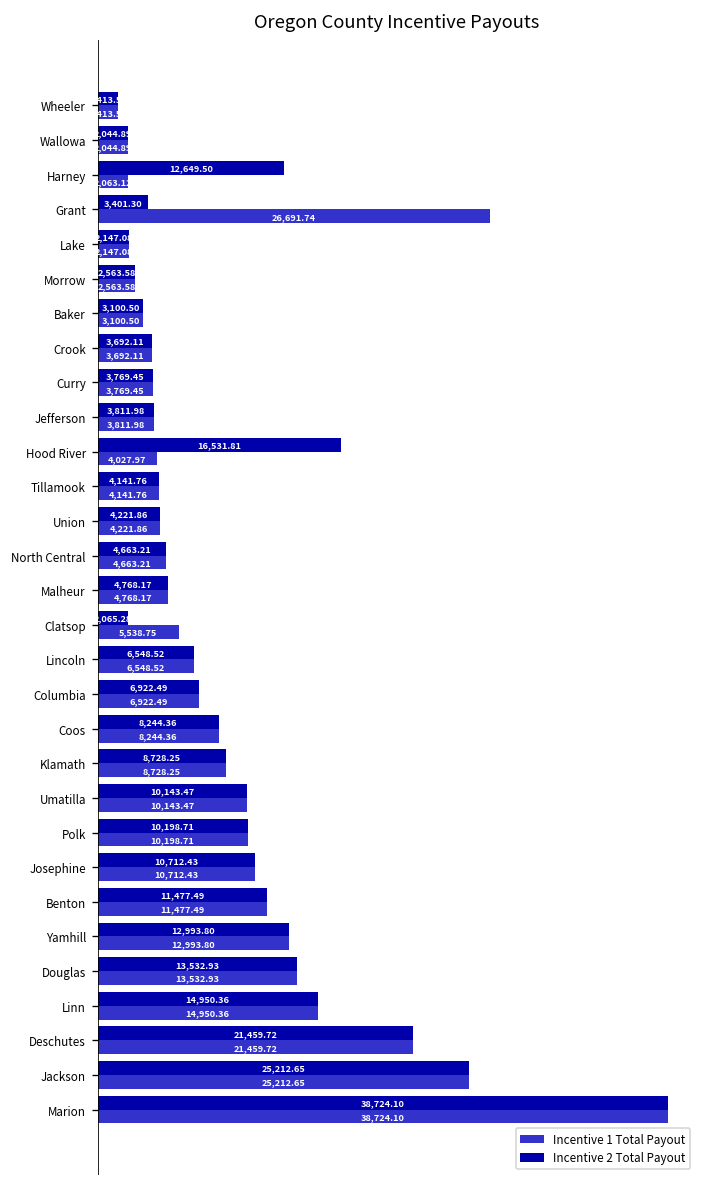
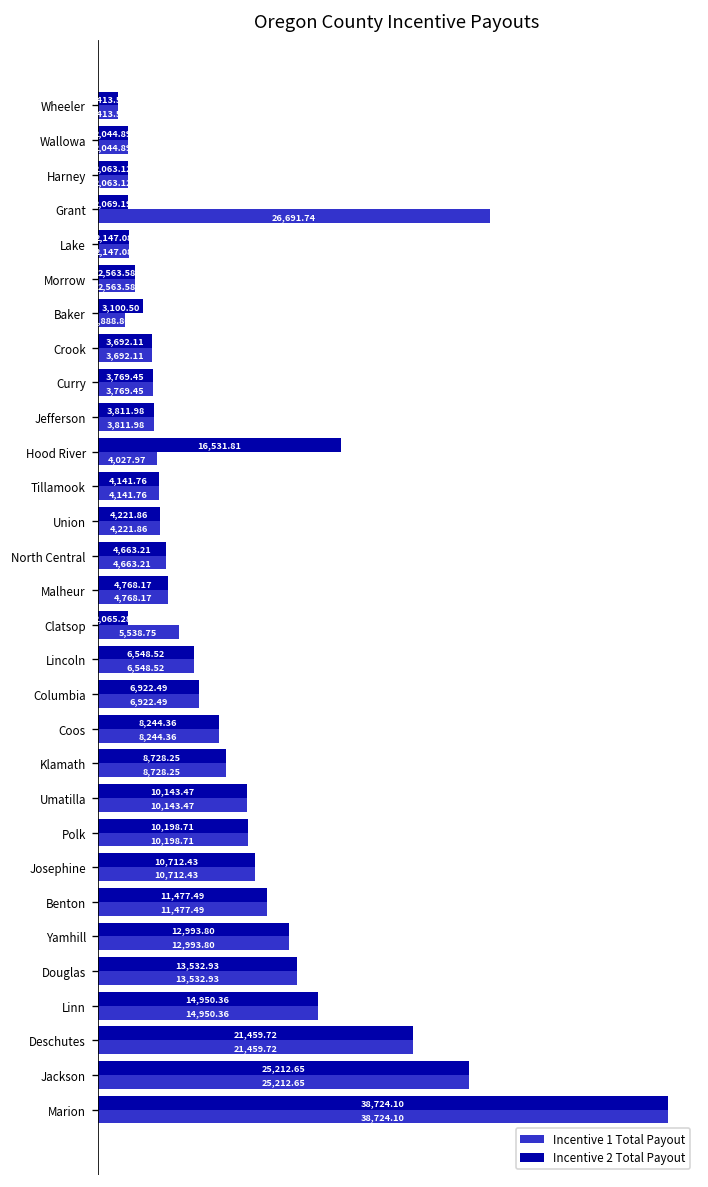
  {
    "Incentive 1 Total Payout": {
      "Wheeler": "1,413.51",
      "Wallowa": "2,044.89",
      "Harney": "2,063.12",
      "Grant": "26,691.74",
      "Lake": "2,147.08",
      "Morrow": "2,563.58",
-     "Baker": "3,100.50",
+     "Baker": "1,888.80",
      "Crook": "3,692.11",
      "Curry": "3,769.45",
      "Jefferson": "3,811.98",
      "Hood River": "4,027.97",
      "Tillamook": "4,141.76",
      "Union": "4,221.86",
      "North Central": "4,663.21",
      "Malheur": "4,768.17",
      "Clatsop": "5,538.75",
      "Lincoln": "6,548.52",
      "Columbia": "6,922.49",
      "Coos": "8,244.36",
      "Klamath": "8,728.25",
      "Umatilla": "10,143.47",
      "Polk": "10,198.71",
      "Josephine": "10,712.43",
      "Benton": "11,477.49",
      "Yamhill": "12,993.80",
      "Douglas": "13,532.93",
      "Linn": "14,950.36",
      "Deschutes": "21,459.72",
      "Jackson": "25,212.65",
      "Marion": "38,724.10"
    },
    "Incentive 2 Total Payout": {
      "Wheeler": "1,413.51",
      "Wallowa": "2,044.89",
-     "Harney": "12,649.50",
-     "Grant": "3,401.30",
+     "Harney": "2,063.12",
+     "Grant": "2,069.19",
      "Lake": "2,147.08",
      "Morrow": "2,563.58",
      "Baker": "3,100.50",
      "Crook": "3,692.11",
      "Curry": "3,769.45",
      "Jefferson": "3,811.98",
      "Hood River": "16,531.81",
      "Tillamook": "4,141.76",
      "Union": "4,221.86",
      "North Central": "4,663.21",
      "Malheur": "4,768.17",
      "Clatsop": "2,065.28",
      "Lincoln": "6,548.52",
      "Columbia": "6,922.49",
      "Coos": "8,244.36",
      "Klamath": "8,728.25",
      "Umatilla": "10,143.47",
      "Polk": "10,198.71",
      "Josephine": "10,712.43",
      "Benton": "11,477.49",
      "Yamhill": "12,993.80",
      "Douglas": "13,532.93",
      "Linn": "14,950.36",
      "Deschutes": "21,459.72",
      "Jackson": "25,212.65",
      "Marion": "38,724.10"
    }
  }
